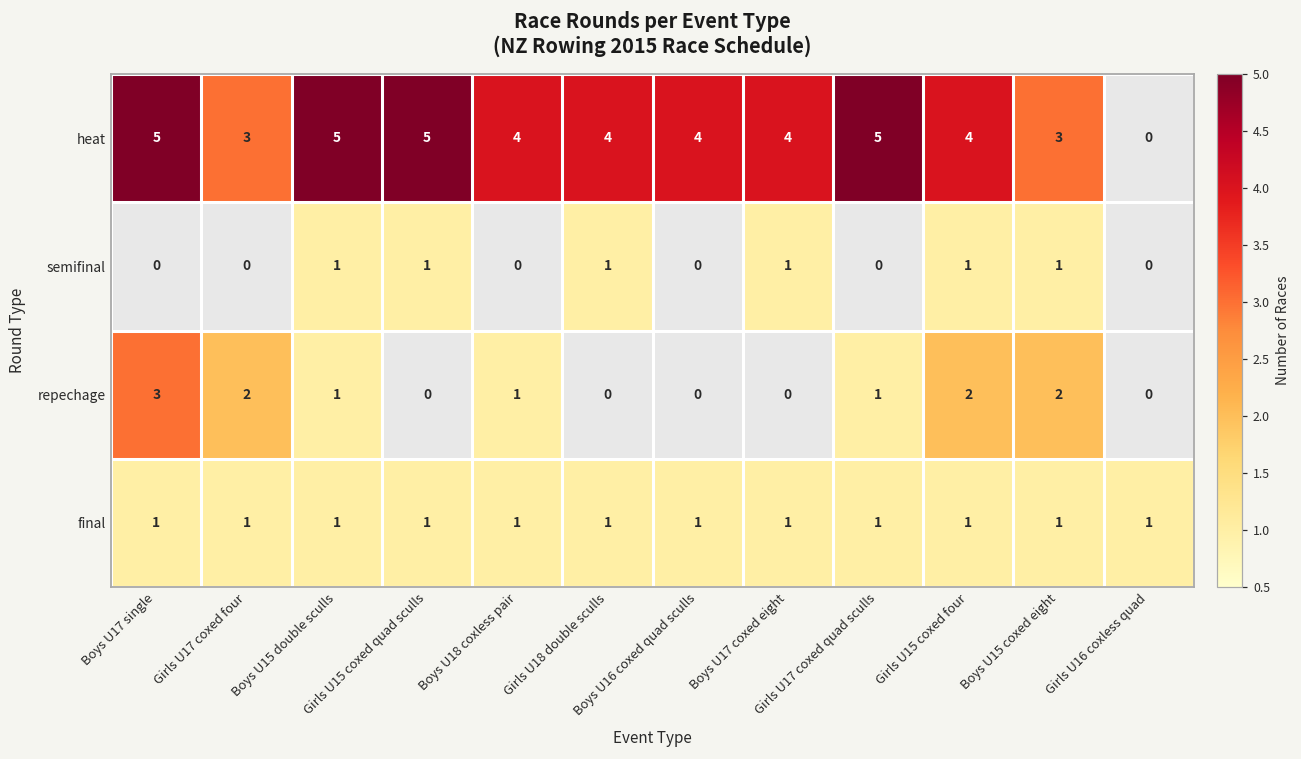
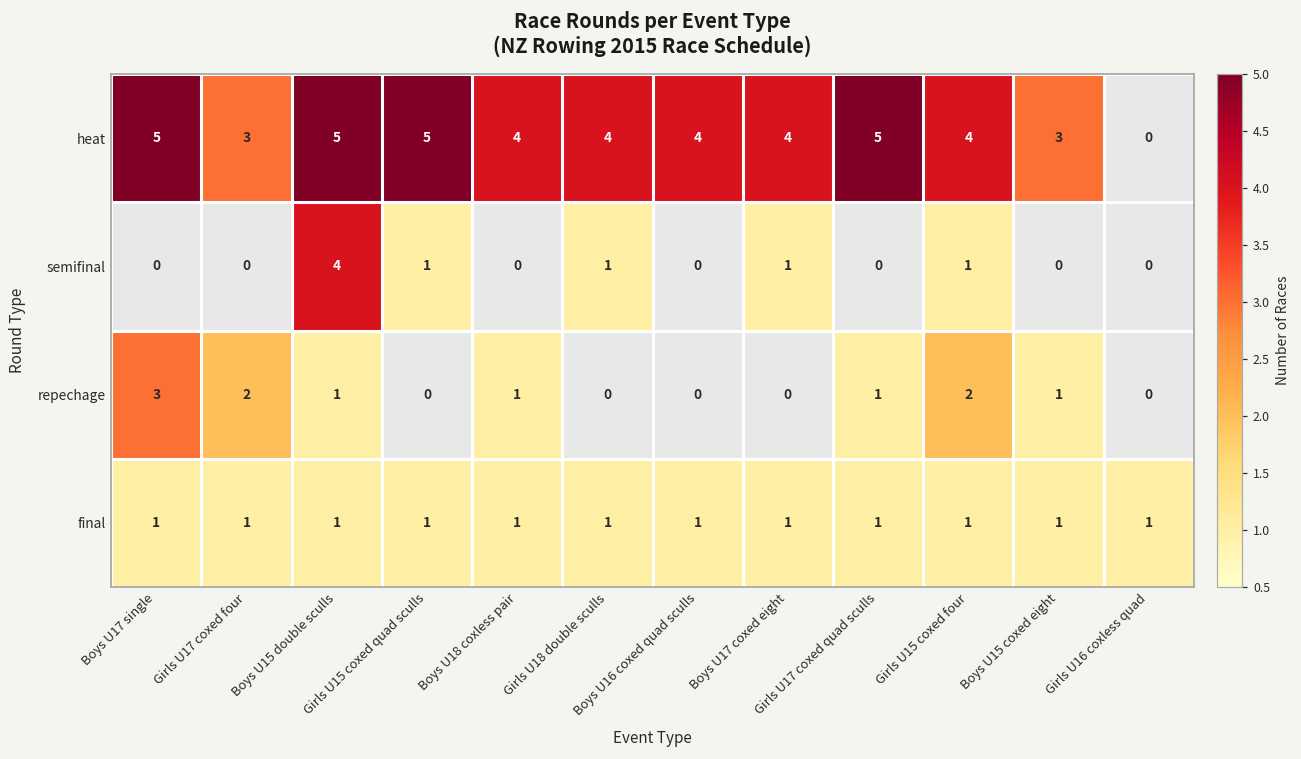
  {
    "heat": {
      "Boys U17 single": 5,
      "Girls U17 coxed four": 3,
      "Boys U15 double sculls": 5,
      "Girls U15 coxed quad sculls": 5,
      "Boys U18 coxless pair": 4,
      "Girls U18 double sculls": 4,
      "Boys U16 coxed quad sculls": 4,
      "Boys U17 coxed eight": 4,
      "Girls U17 coxed quad sculls": 5,
      "Girls U15 coxed four": 4,
      "Boys U15 coxed eight": 3,
      "Girls U16 coxless quad": 0
    },
    "semifinal": {
      "Boys U17 single": 0,
      "Girls U17 coxed four": 0,
-     "Boys U15 double sculls": 1,
+     "Boys U15 double sculls": 4,
      "Girls U15 coxed quad sculls": 1,
      "Boys U18 coxless pair": 0,
      "Girls U18 double sculls": 1,
      "Boys U16 coxed quad sculls": 0,
      "Boys U17 coxed eight": 1,
      "Girls U17 coxed quad sculls": 0,
      "Girls U15 coxed four": 1,
-     "Boys U15 coxed eight": 1,
+     "Boys U15 coxed eight": 0,
      "Girls U16 coxless quad": 0
    },
    "repechage": {
      "Boys U17 single": 3,
      "Girls U17 coxed four": 2,
      "Boys U15 double sculls": 1,
      "Girls U15 coxed quad sculls": 0,
      "Boys U18 coxless pair": 1,
      "Girls U18 double sculls": 0,
      "Boys U16 coxed quad sculls": 0,
      "Boys U17 coxed eight": 0,
      "Girls U17 coxed quad sculls": 1,
      "Girls U15 coxed four": 2,
-     "Boys U15 coxed eight": 2,
+     "Boys U15 coxed eight": 1,
      "Girls U16 coxless quad": 0
    },
    "final": {
      "Boys U17 single": 1,
      "Girls U17 coxed four": 1,
      "Boys U15 double sculls": 1,
      "Girls U15 coxed quad sculls": 1,
      "Boys U18 coxless pair": 1,
      "Girls U18 double sculls": 1,
      "Boys U16 coxed quad sculls": 1,
      "Boys U17 coxed eight": 1,
      "Girls U17 coxed quad sculls": 1,
      "Girls U15 coxed four": 1,
      "Boys U15 coxed eight": 1,
      "Girls U16 coxless quad": 1
    }
  }
